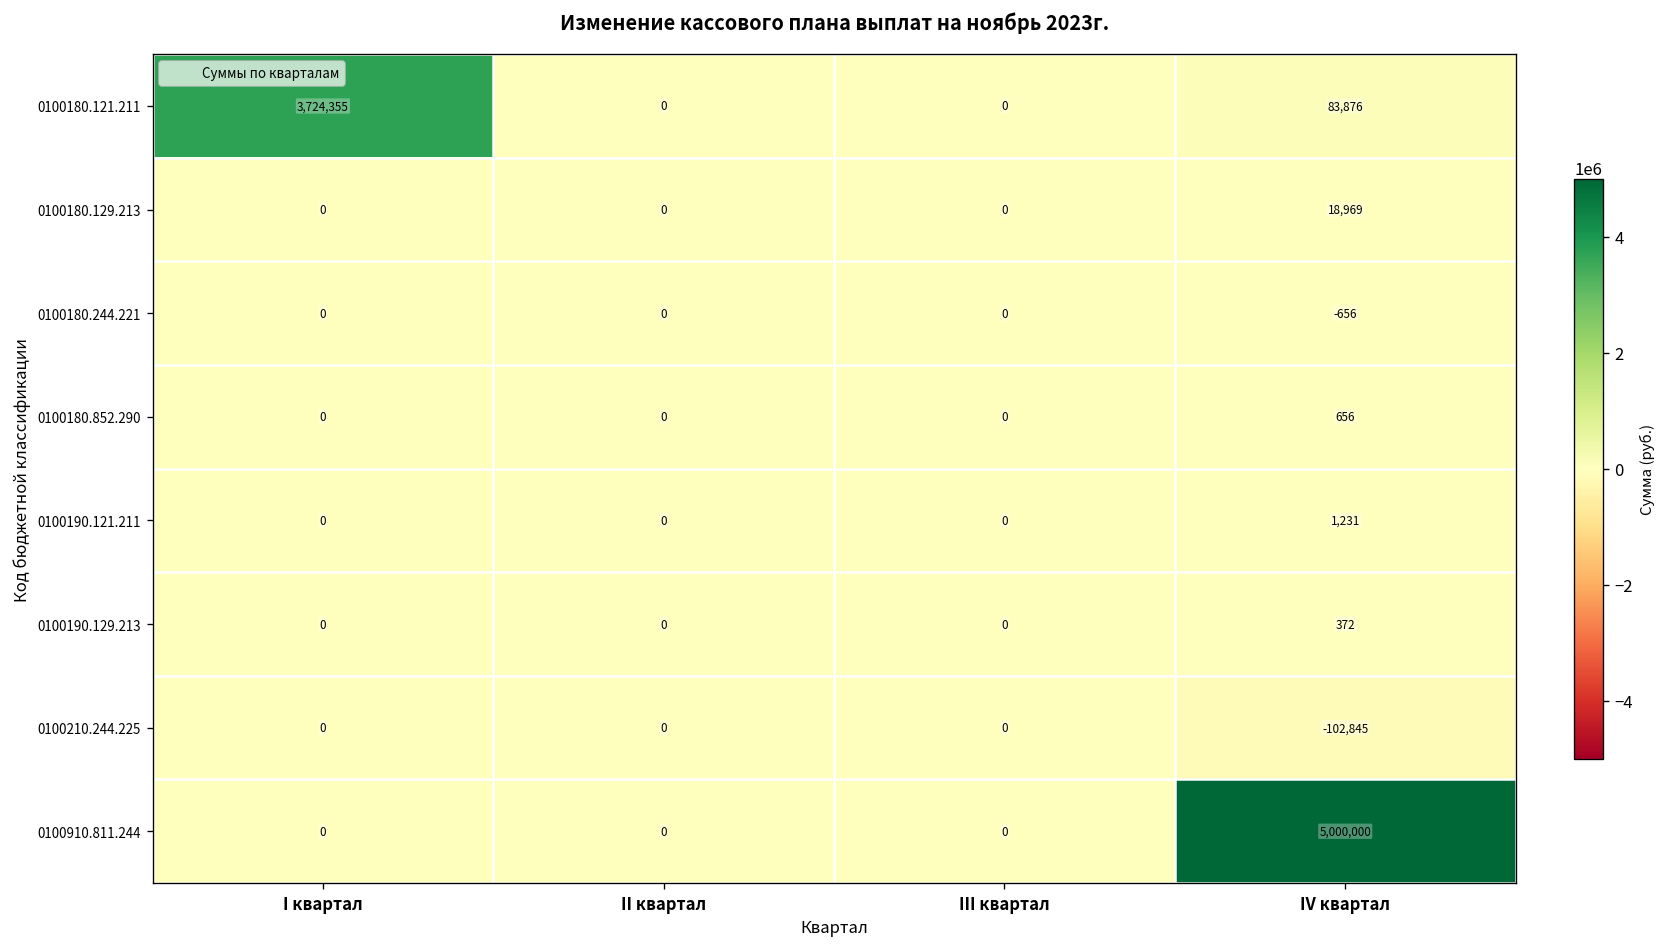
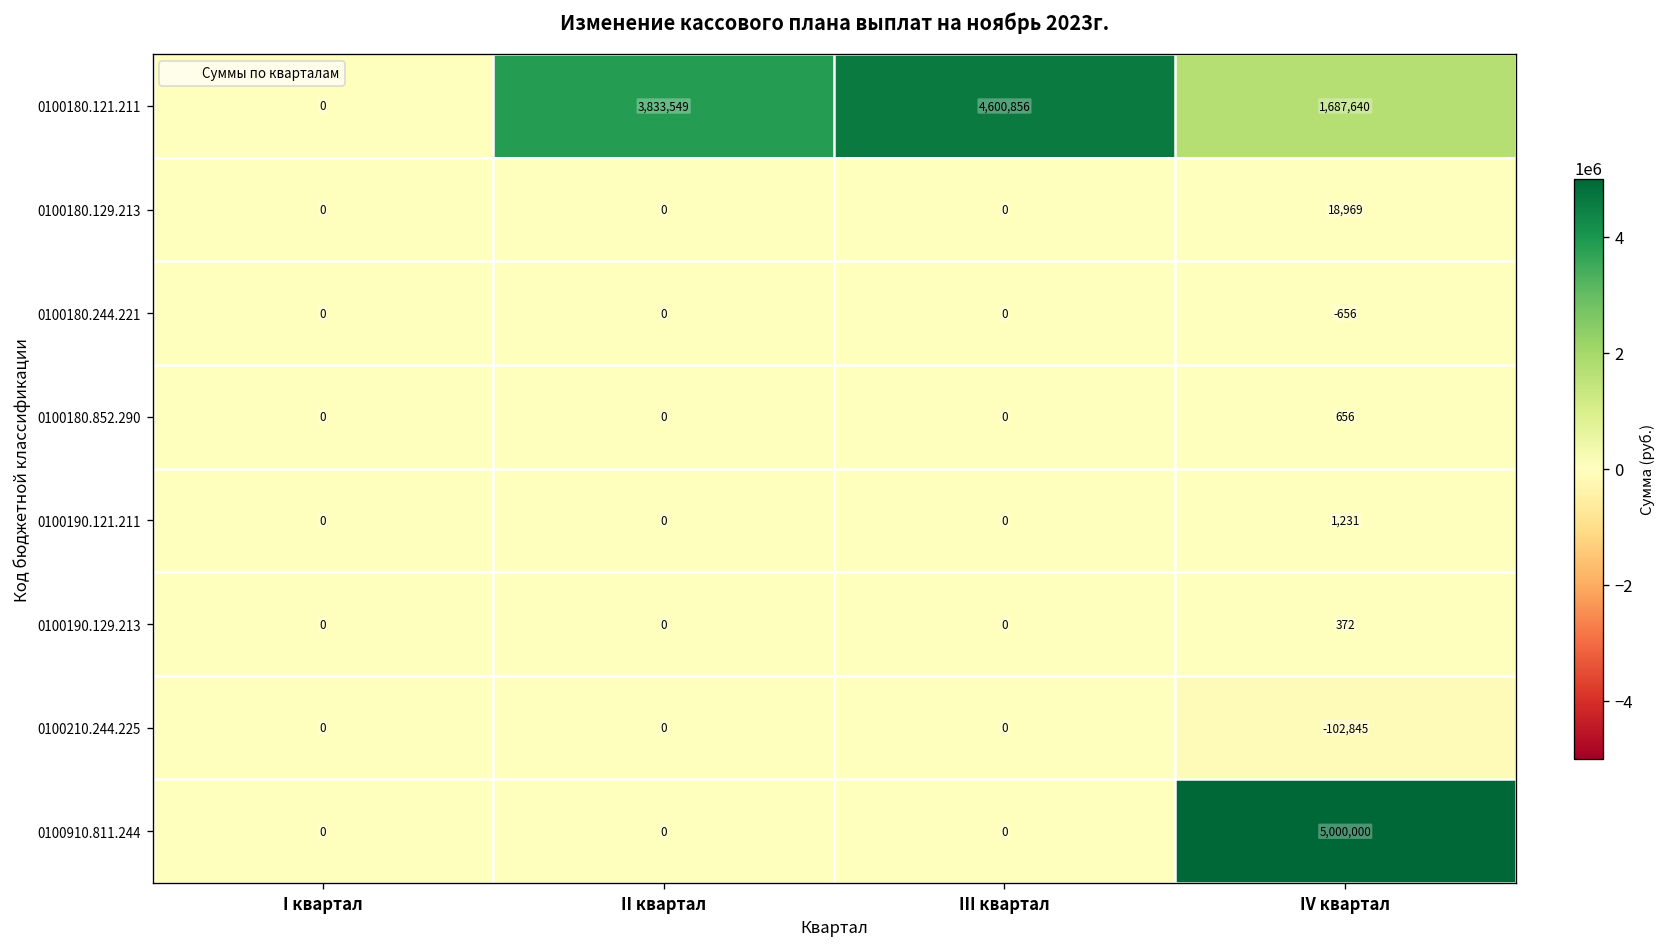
  {
    "0100180.121.211": {
-     "I квартал": "3,724,355",
-     "II квартал": "0",
-     "III квартал": "0",
-     "IV квартал": "83,876"
+     "I квартал": "0",
+     "II квартал": "3,833,549",
+     "III квартал": "4,600,856",
+     "IV квартал": "1,687,640"
    }
  }
